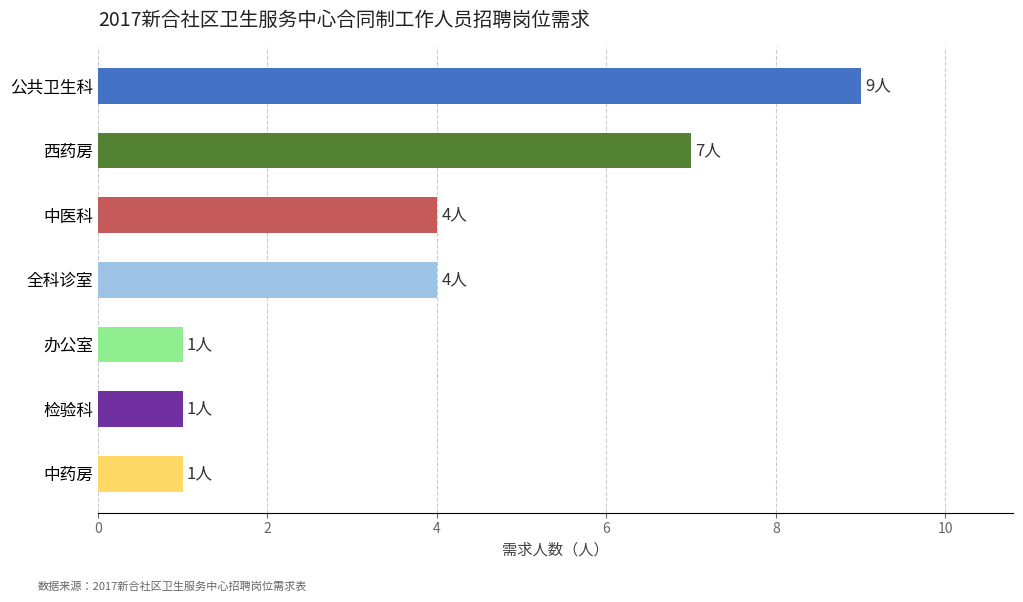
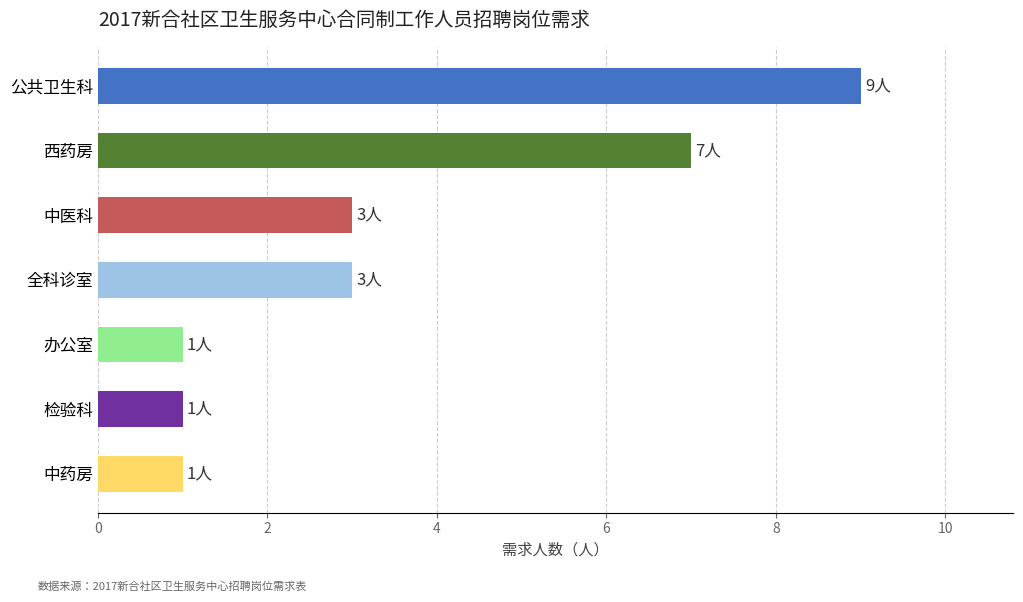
  {
    "公共卫生科": "9人",
    "西药房": "7人",
-   "中医科": "4人",
-   "全科诊室": "4人",
+   "中医科": "3人",
+   "全科诊室": "3人",
    "办公室": "1人",
    "检验科": "1人",
    "中药房": "1人"
  }
